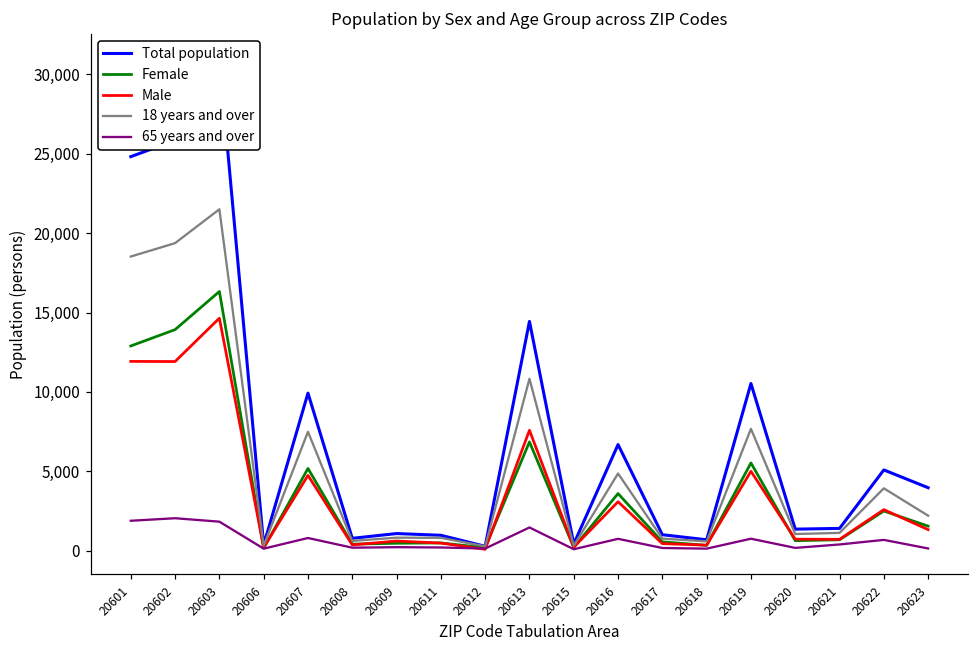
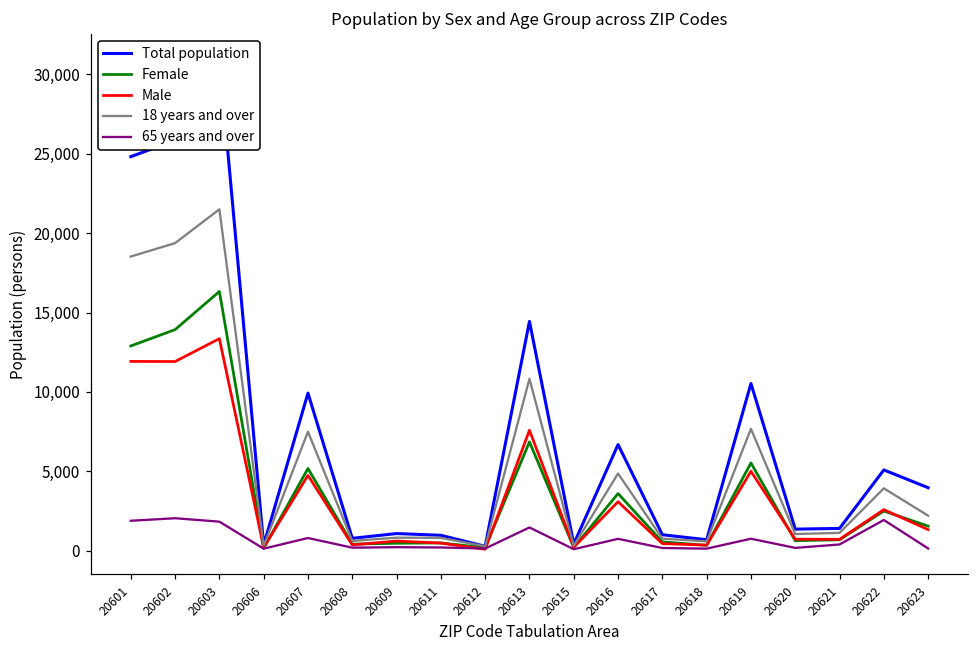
  {
    "Total population": {
      "20601": "24,800",
      "20607": "9,900",
      "20609": "1,100",
      "20613": "14,400",
      "20616": "6,700",
      "20617": "1,000",
      "20619": "10,500",
      "20620": "1,400",
      "20621": "1,400",
      "20622": "5,100",
      "20623": "4,000"
    },
    "Female": {
      "20601": "12,900",
      "20602": "13,900",
      "20603": "16,300",
      "20607": "5,200",
      "20613": "6,900",
      "20616": "3,600",
      "20619": "5,500",
      "20623": "1,500"
    },
    "Male": {
      "20601": "11,900",
      "20602": "11,900",
-     "20603": "14,600",
+     "20603": "13,400",
      "20607": "4,700",
      "20613": "7,600",
      "20616": "3,100",
      "20619": "5,000",
      "20623": "1,300"
    },
    "18 years and over": {
      "20601": "18,500",
      "20602": "19,400",
      "20603": "21,500",
      "20607": "7,500",
      "20609": "800",
      "20613": "10,800",
      "20616": "4,900",
      "20617": "800",
      "20619": "7,700",
      "20620": "1,100",
      "20621": "1,100",
      "20622": "3,900",
      "20623": "2,200"
    },
    "65 years and over": {
      "20601": "1,900",
      "20602": "2,000",
      "20603": "1,800",
      "20607": "800",
      "20609": "200",
      "20611": "200",
      "20613": "1,500",
      "20616": "700",
      "20617": "200",
      "20618": "100",
      "20619": "800",
      "20620": "200",
      "20621": "400",
-     "20622": "700",
+     "20622": "1,900",
      "20623": "100"
    }
  }
